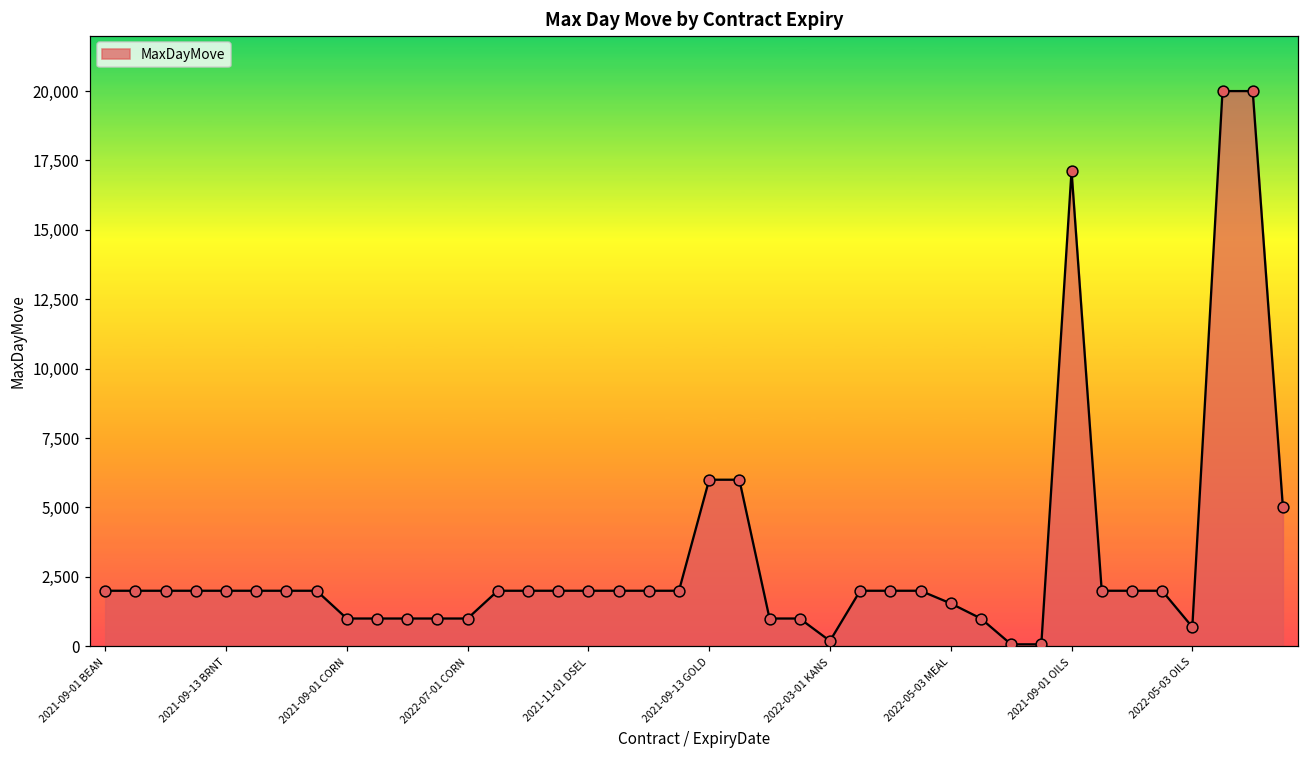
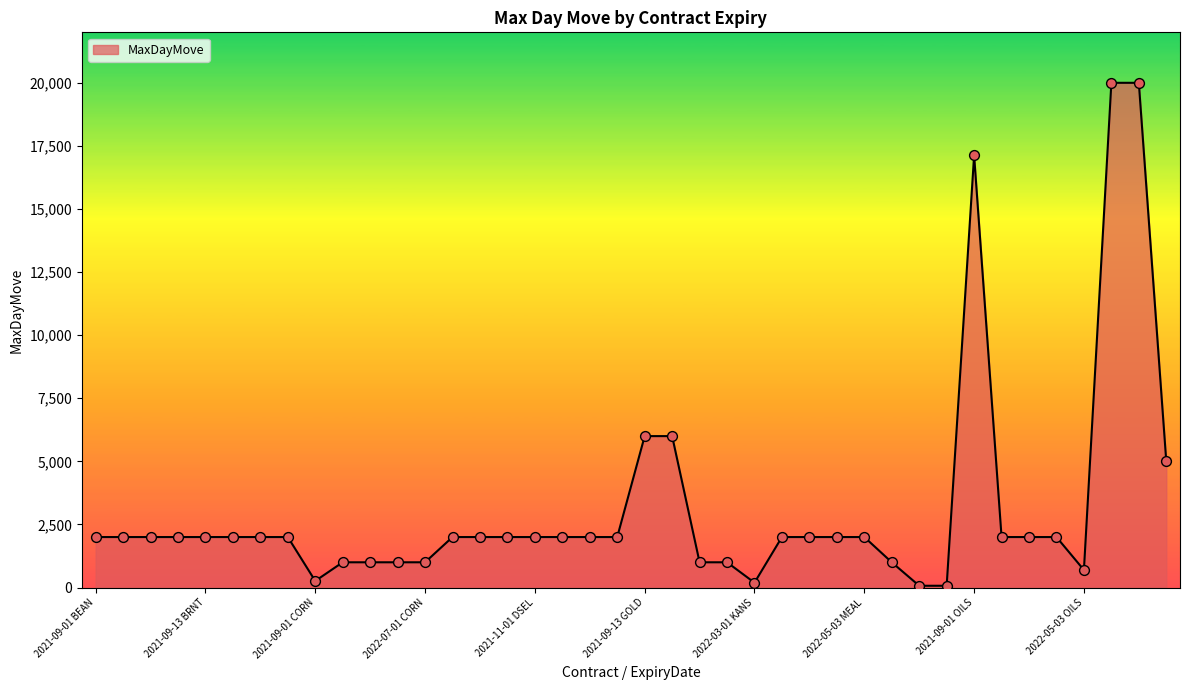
  {
    "2021-09-01 BEAN": "2,000",
    "2021-09-13 BRNT": "2,000",
-   "2021-09-01 CORN": "1,000",
+   "2021-09-01 CORN": "300",
    "2022-07-01 CORN": "1,000",
    "2021-11-01 DSEL": "2,000",
    "2021-09-13 GOLD": "6,000",
    "2022-03-01 KANS": "200",
-   "2022-05-03 MEAL": "1,500",
+   "2022-05-03 MEAL": "2,000",
    "2021-09-01 OILS": "17,100",
    "2022-05-03 OILS": "700"
  }
